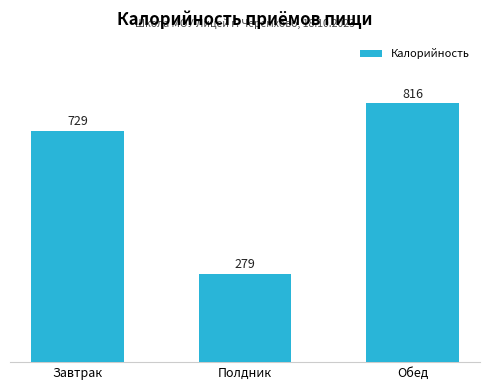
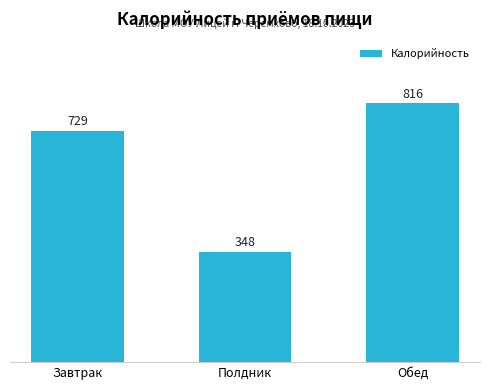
  {
    "Завтрак": 729,
-   "Полдник": 279,
+   "Полдник": 348,
    "Обед": 816
  }
